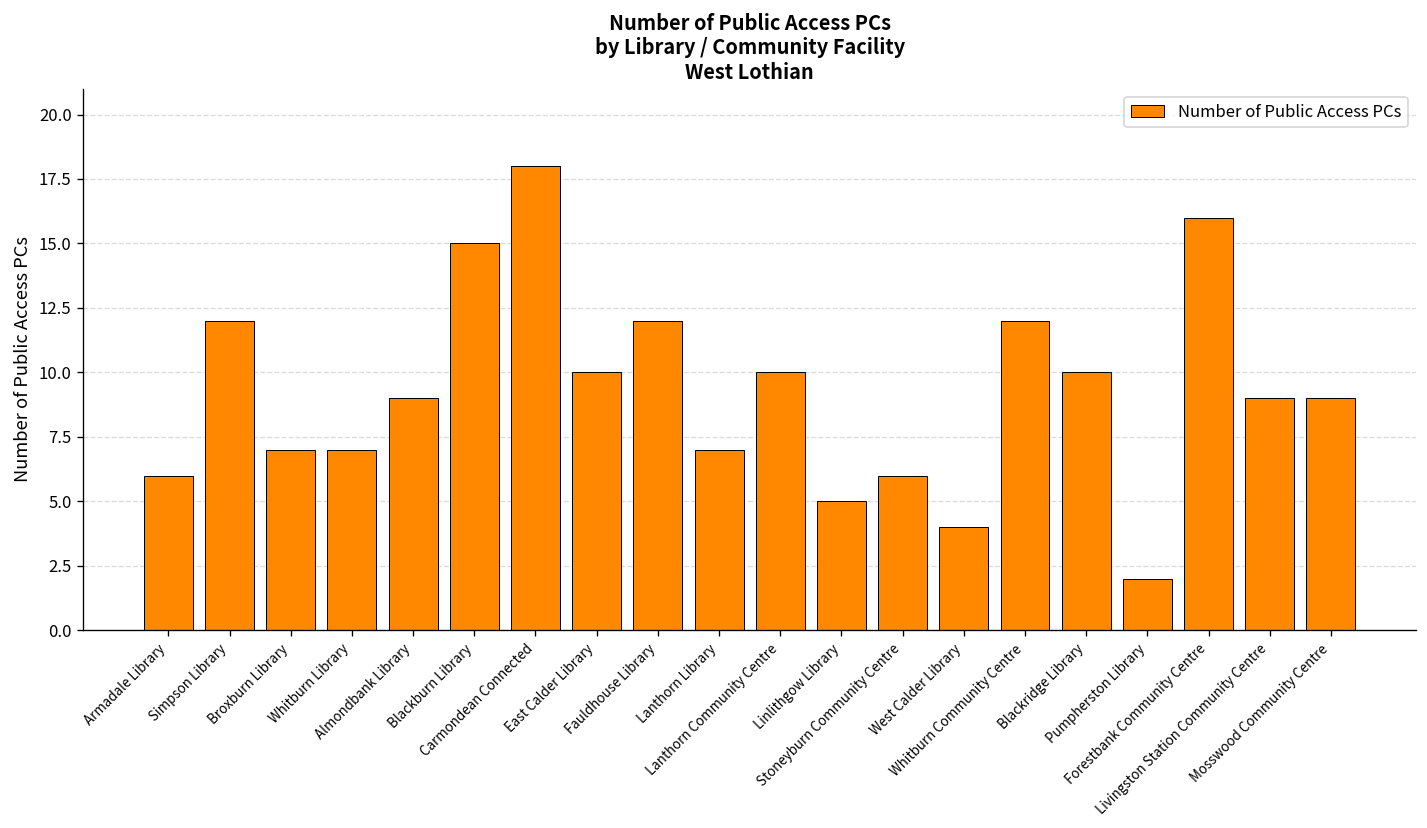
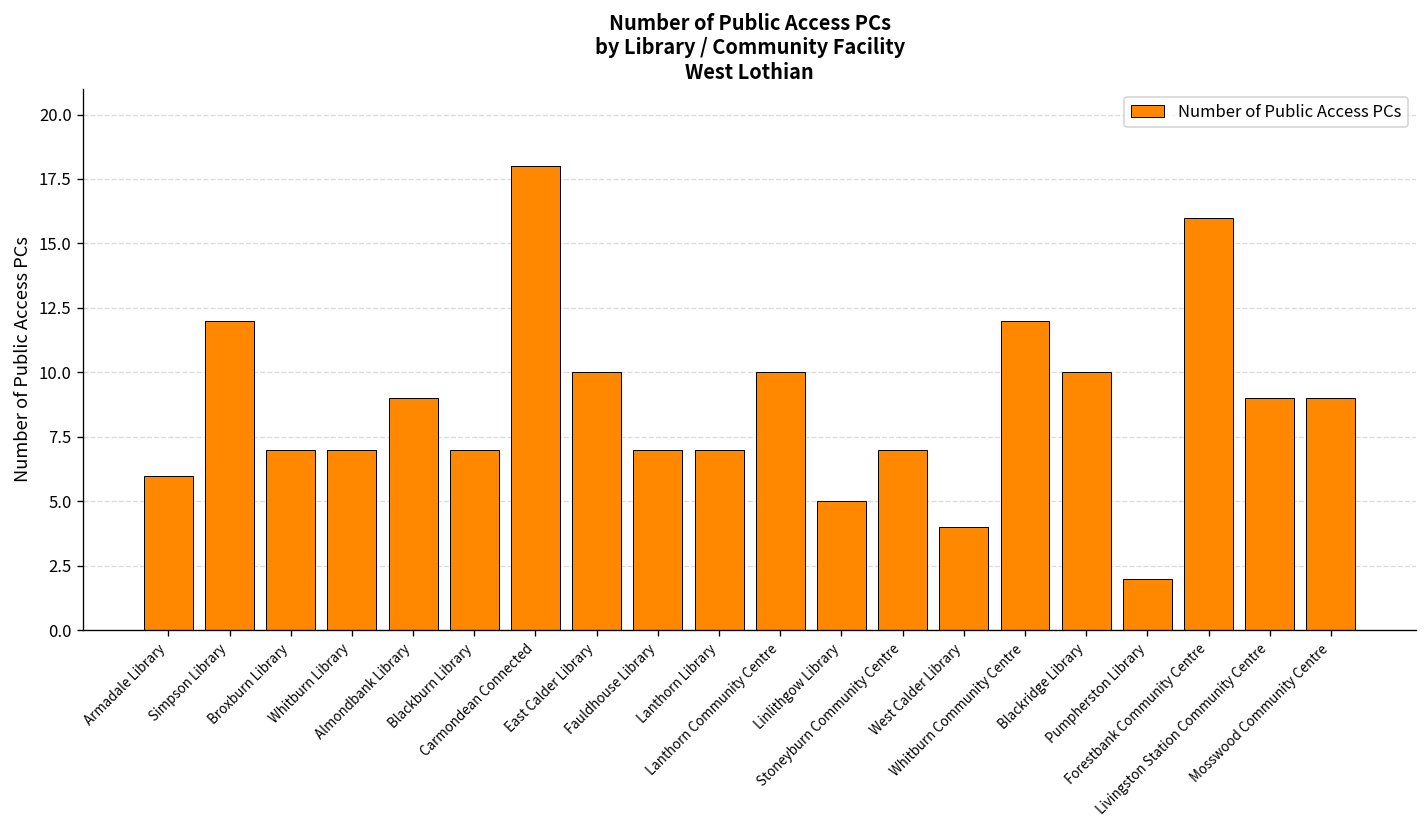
  {
    "Armadale Library": 6,
    "Simpson Library": 12,
    "Broxburn Library": 7,
    "Whitburn Library": 7,
    "Almondbank Library": 9,
-   "Blackburn Library": 15,
+   "Blackburn Library": 7,
    "Carmondean Connected": 18,
    "East Calder Library": 10,
-   "Fauldhouse Library": 12,
+   "Fauldhouse Library": 7,
    "Lanthorn Library": 7,
    "Lanthorn Community Centre": 10,
    "Linlithgow Library": 5,
-   "Stoneyburn Community Centre": 6,
+   "Stoneyburn Community Centre": 7,
    "West Calder Library": 4,
    "Whitburn Community Centre": 12,
    "Blackridge Library": 10,
    "Pumpherston Library": 2,
    "Forestbank Community Centre": 16,
    "Livingston Station Community Centre": 9,
    "Mosswood Community Centre": 9
  }
